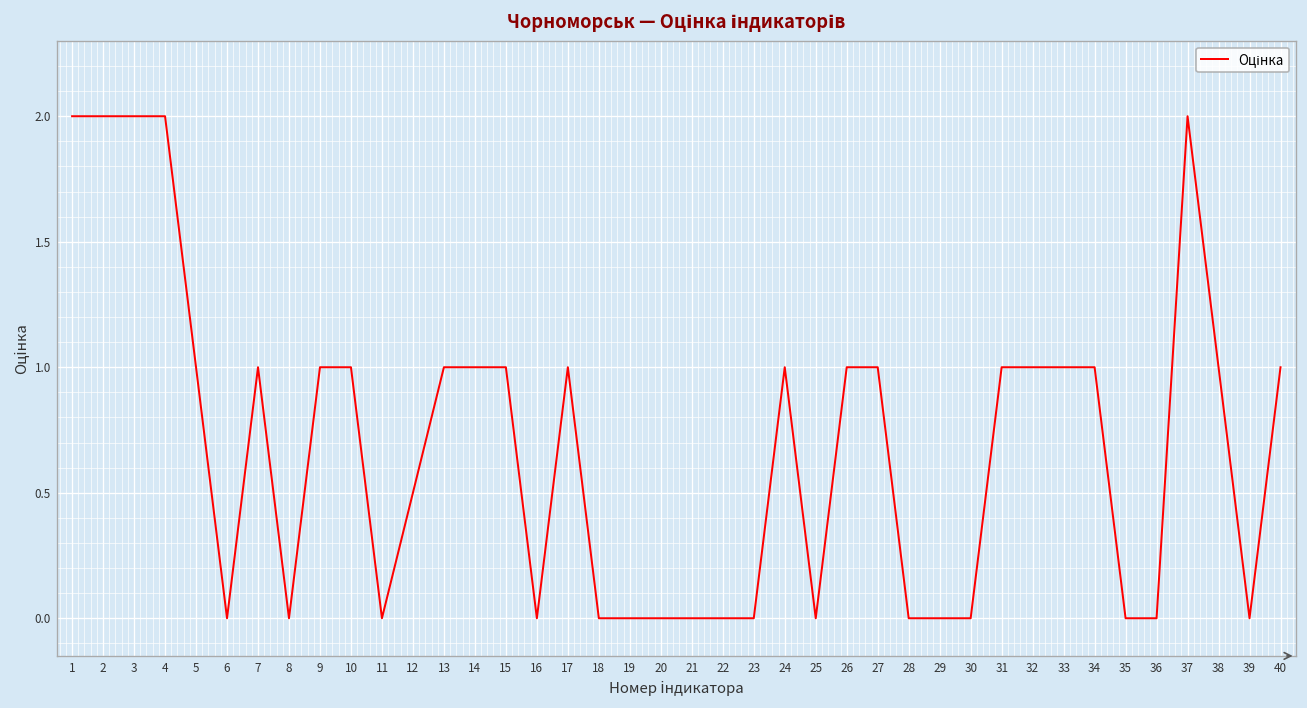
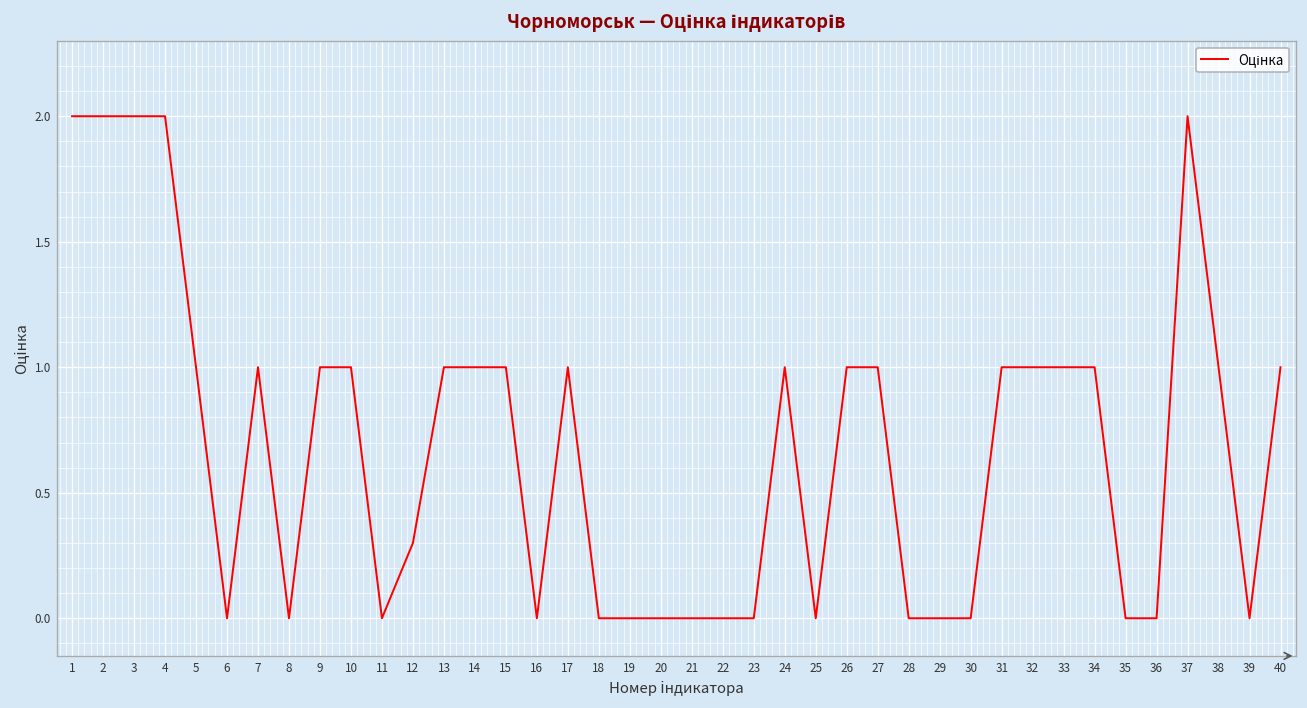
  {
    "1": 2.0,
    "2": 2.0,
    "3": 2.0,
    "4": 2.0,
    "5": 1.0,
    "6": 0.0,
    "7": 1.0,
    "8": 0.0,
    "9": 1.0,
    "10": 1.0,
    "11": 0.0,
-   "12": 0.5,
+   "12": 0.3,
    "13": 1.0,
    "14": 1.0,
    "15": 1.0,
    "16": 0.0,
    "17": 1.0,
    "18": 0.0,
    "19": 0.0,
    "20": 0.0,
    "21": 0.0,
    "22": 0.0,
    "23": 0.0,
    "24": 1.0,
    "25": 0.0,
    "26": 1.0,
    "27": 1.0,
    "28": 0.0,
    "29": 0.0,
    "30": 0.0,
    "31": 1.0,
    "32": 1.0,
    "33": 1.0,
    "34": 1.0,
    "35": 0.0,
    "36": 0.0,
    "37": 2.0,
    "38": 1.0,
    "39": 0.0,
    "40": 1.0
  }
